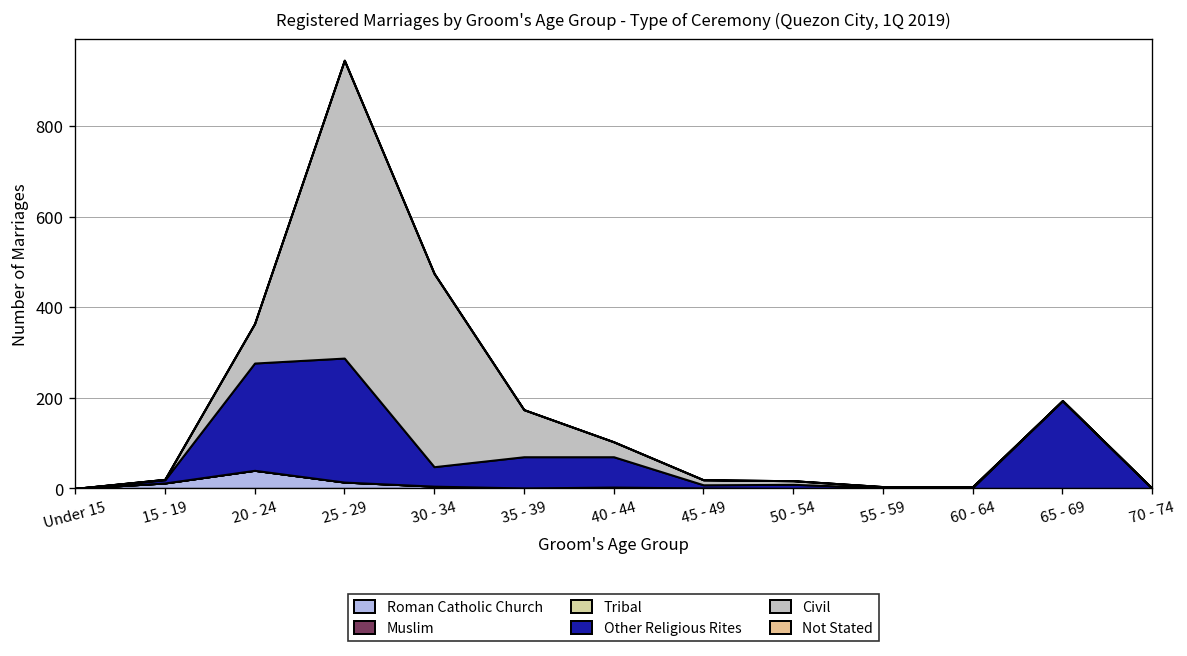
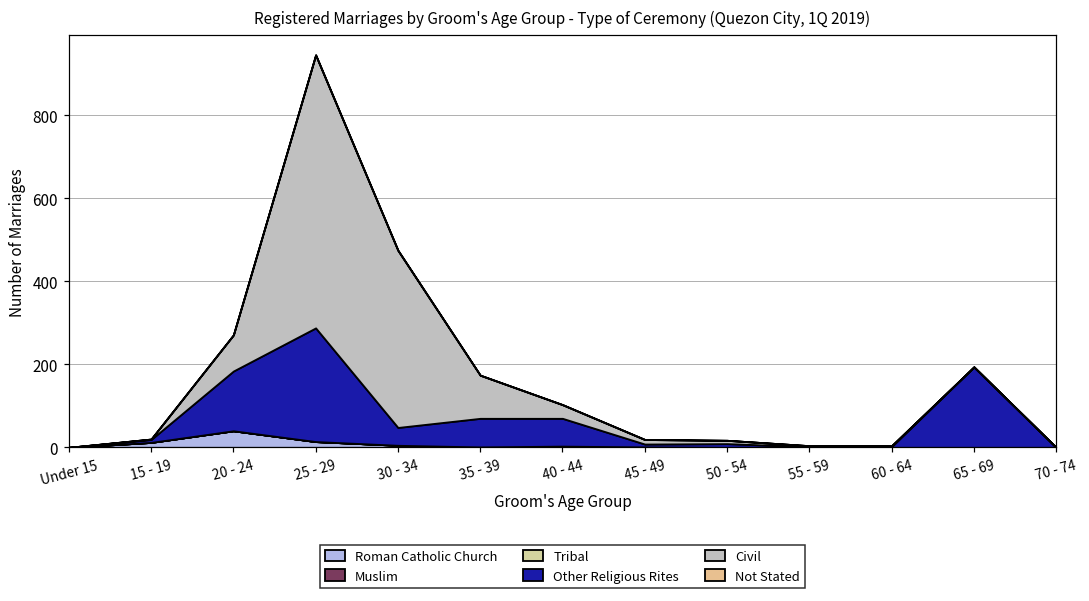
  {
    "Other Religious Rites": {
-     "20 - 24": 240
+     "20 - 24": 140
    }
  }
